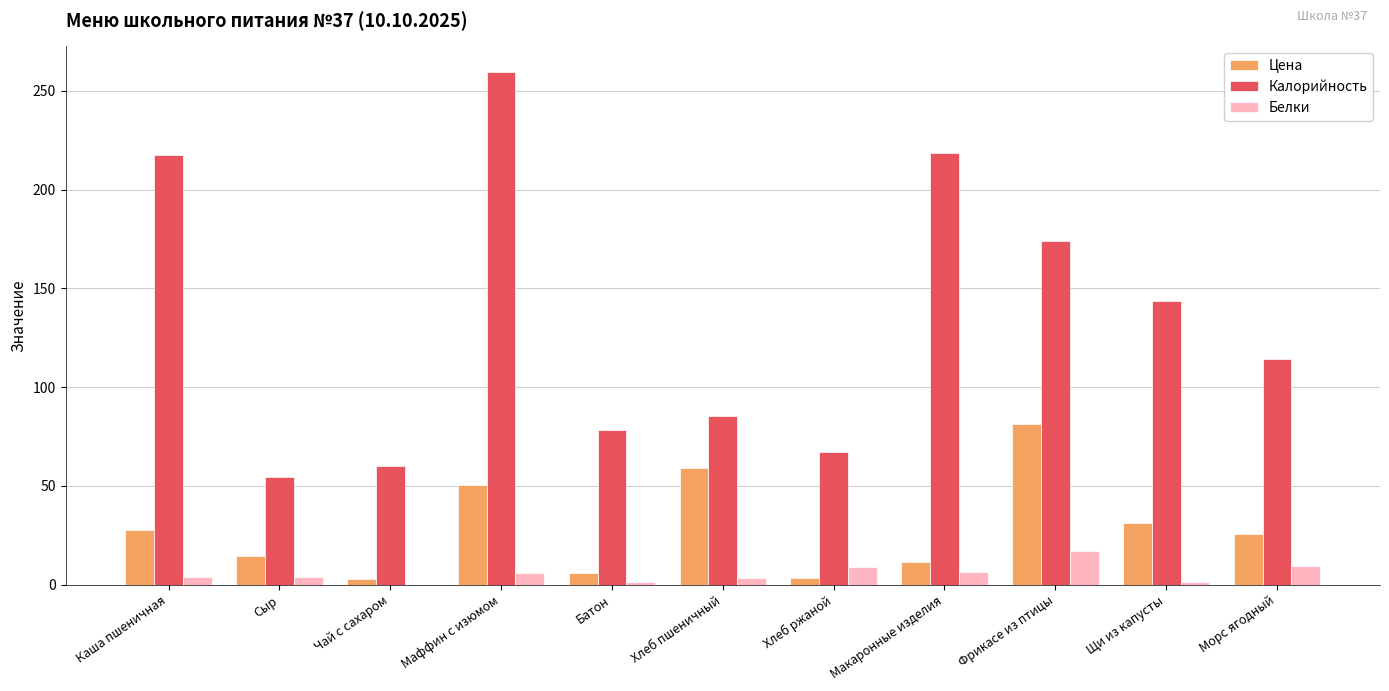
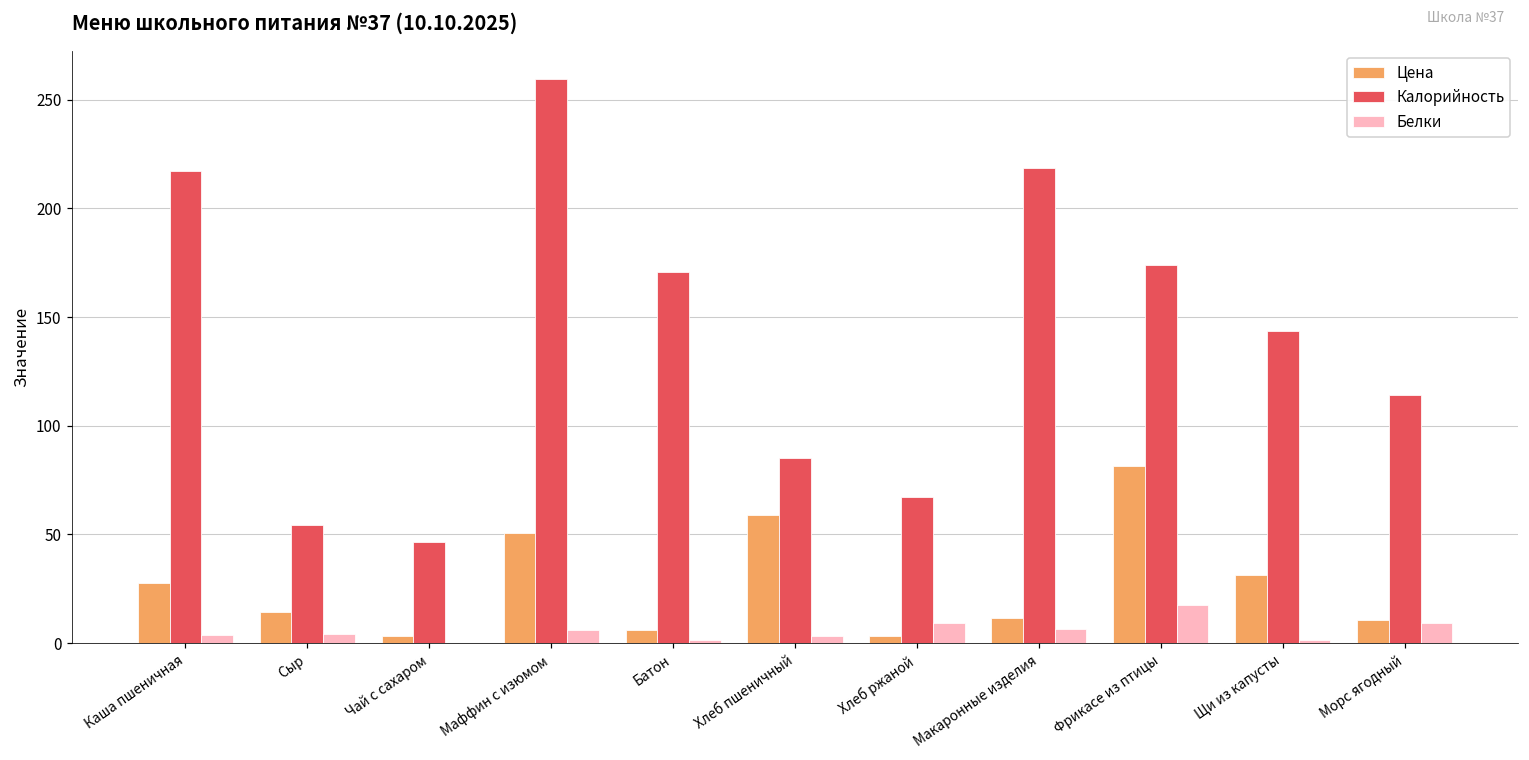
  {
    "Цена": {
      "Каша пшеничная": 28,
      "Сыр": 14,
      "Чай с сахаром": 3,
      "Маффин с изюмом": 51,
      "Батон": 6,
      "Хлеб пшеничный": 59,
      "Хлеб ржаной": 4,
      "Макаронные изделия": 11,
      "Фрикасе из птицы": 82,
      "Щи из капусты": 31,
-     "Морс ягодный": 26
+     "Морс ягодный": 11
    },
    "Калорийность": {
      "Каша пшеничная": 217,
      "Сыр": 54,
-     "Чай с сахаром": 60,
+     "Чай с сахаром": 47,
      "Маффин с изюмом": 260,
-     "Батон": 78,
+     "Батон": 171,
      "Хлеб пшеничный": 85,
      "Хлеб ржаной": 67,
      "Макаронные изделия": 218,
      "Фрикасе из птицы": 174,
      "Щи из капусты": 144,
      "Морс ягодный": 114
    },
    "Белки": {
      "Каша пшеничная": 4,
      "Сыр": 4,
      "Чай с сахаром": 0,
      "Маффин с изюмом": 6,
      "Батон": 2,
      "Хлеб пшеничный": 3,
      "Хлеб ржаной": 9,
      "Макаронные изделия": 6,
      "Фрикасе из птицы": 17,
      "Щи из капусты": 2,
      "Морс ягодный": 9
    }
  }
